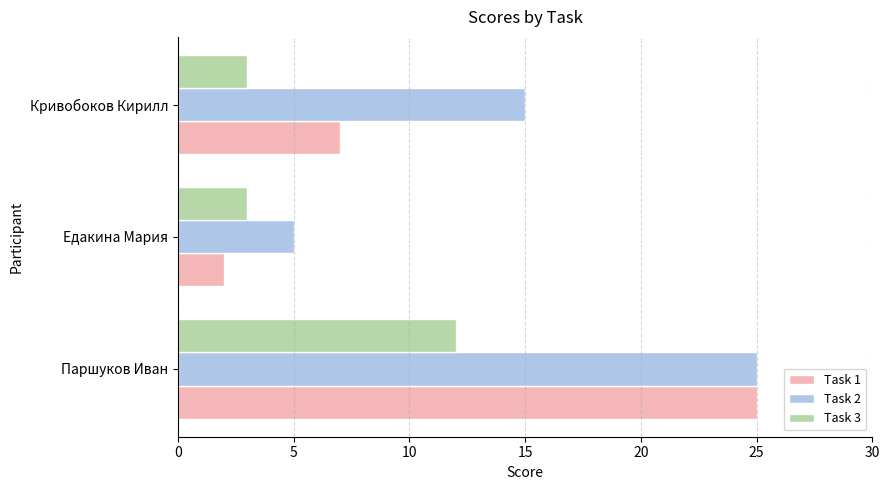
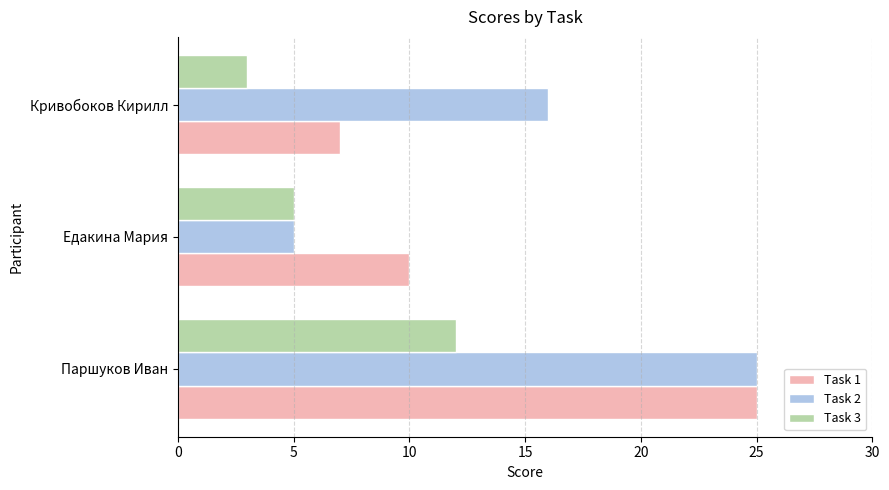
  {
    "Task 1": {
      "Кривобоков Кирилл": 7,
-     "Едакина Мария": 2,
+     "Едакина Мария": 10,
      "Паршуков Иван": 25
    },
    "Task 2": {
-     "Кривобоков Кирилл": 15,
+     "Кривобоков Кирилл": 16,
      "Едакина Мария": 5,
      "Паршуков Иван": 25
    },
    "Task 3": {
      "Кривобоков Кирилл": 3,
-     "Едакина Мария": 3,
+     "Едакина Мария": 5,
      "Паршуков Иван": 12
    }
  }
